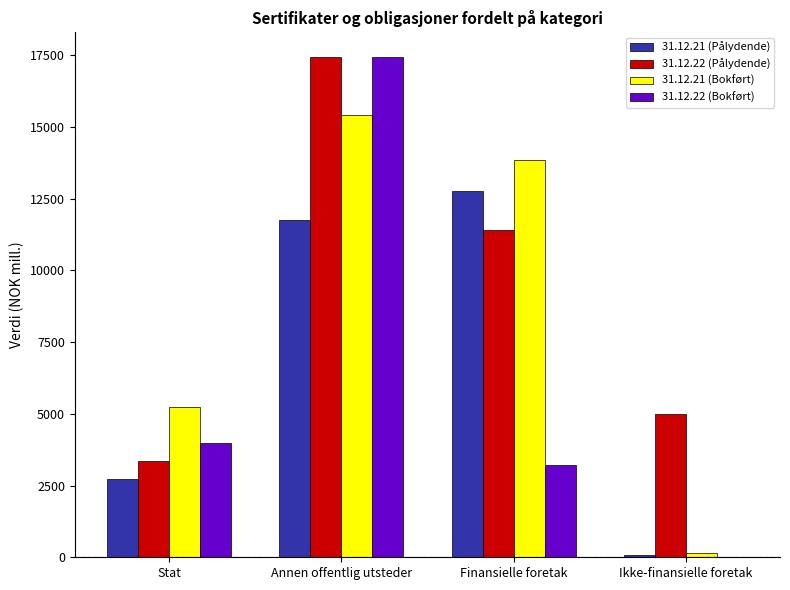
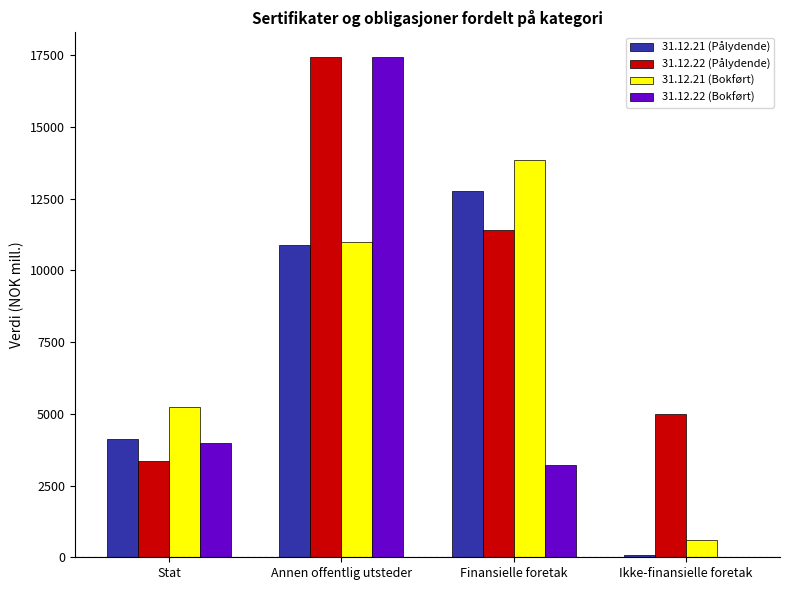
  {
    "31.12.21 (Pålydende)": {
-     "Stat": 2700,
-     "Annen offentlig utsteder": 11700,
+     "Stat": 4100,
+     "Annen offentlig utsteder": 10900,
      "Finansielle foretak": 12800
    },
    "31.12.22 (Pålydende)": {
      "Stat": 3400,
      "Annen offentlig utsteder": 17400,
      "Finansielle foretak": 11400,
      "Ikke-finansielle foretak": 5000
    },
    "31.12.21 (Bokført)": {
      "Stat": 5200,
-     "Annen offentlig utsteder": 15400,
+     "Annen offentlig utsteder": 11000,
      "Finansielle foretak": 13800,
-     "Ikke-finansielle foretak": 200
+     "Ikke-finansielle foretak": 600
    },
    "31.12.22 (Bokført)": {
      "Stat": 4000,
      "Annen offentlig utsteder": 17400,
      "Finansielle foretak": 3200
    }
  }
